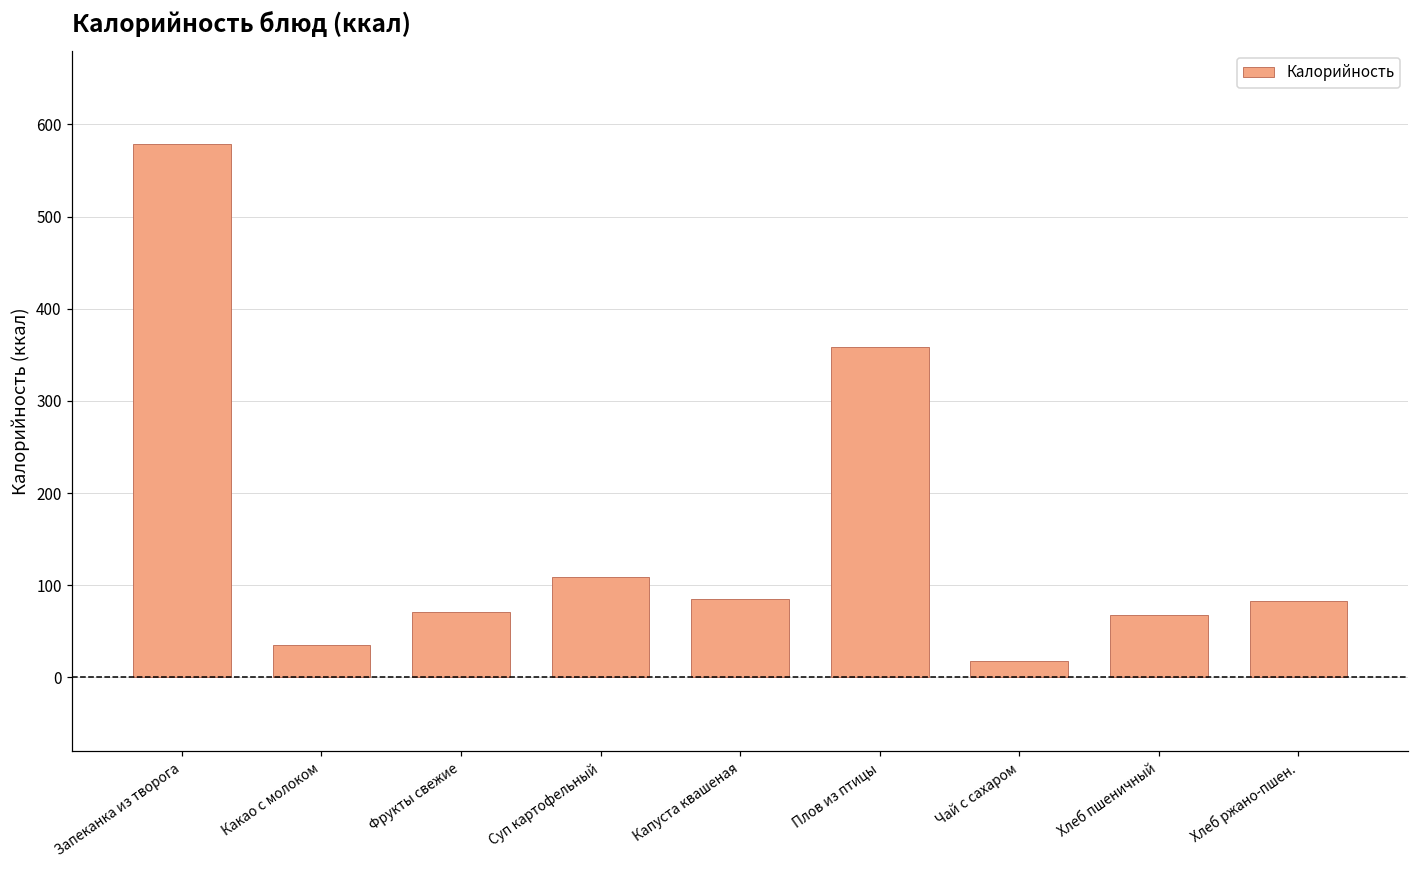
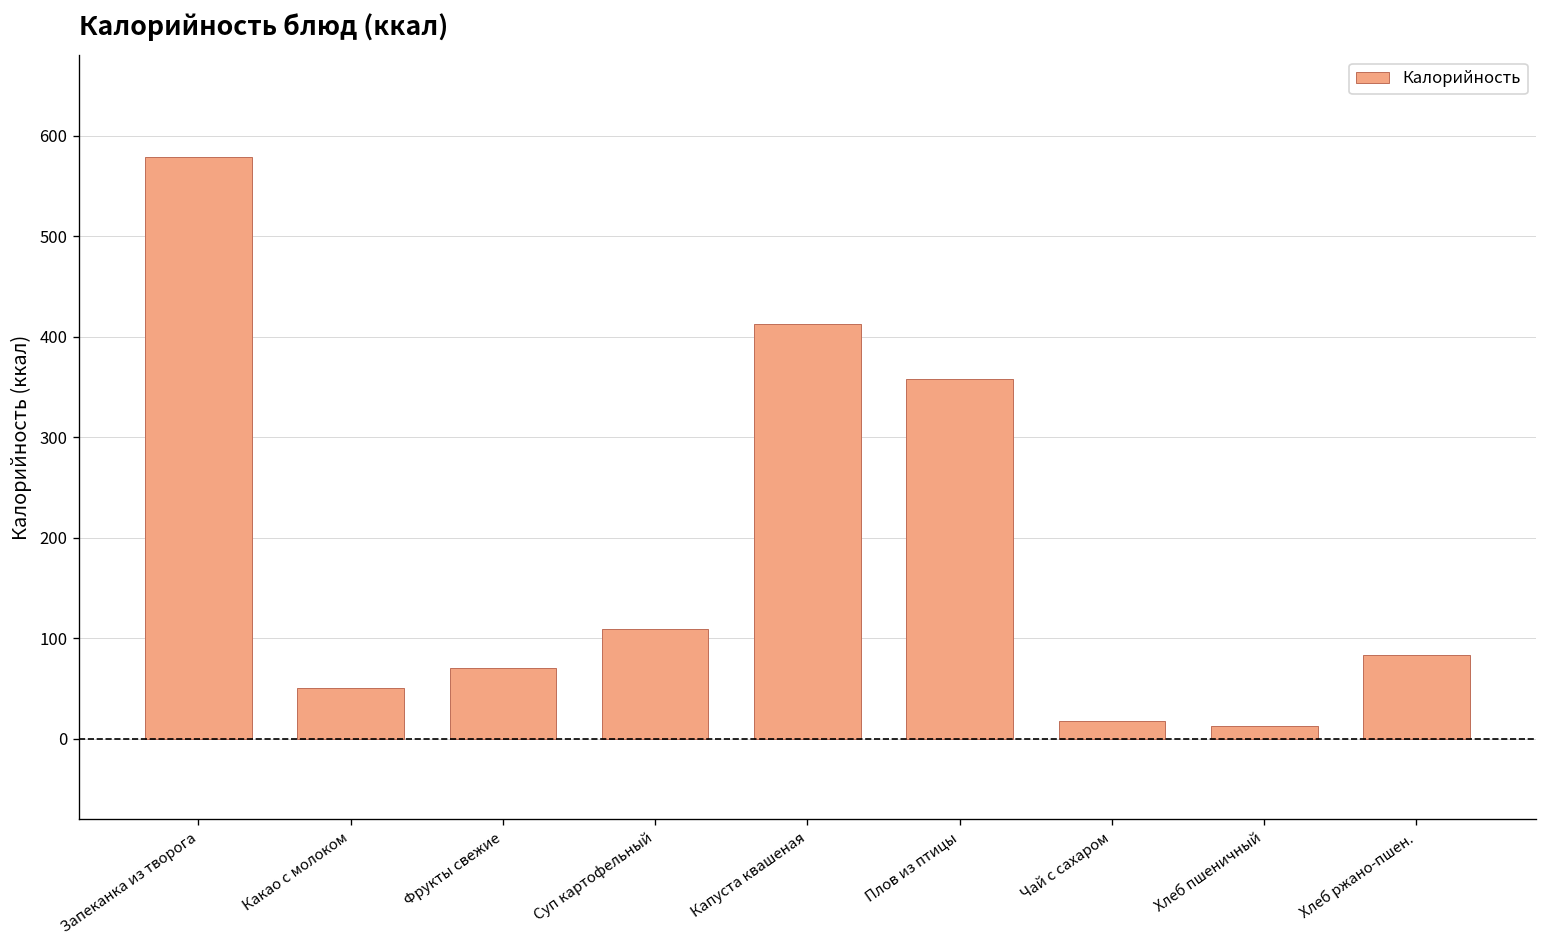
  {
    "Запеканка из творога": 580,
-   "Какао с молоком": 30,
+   "Какао с молоком": 50,
    "Фрукты свежие": 70,
    "Суп картофельный": 110,
-   "Капуста квашеная": 90,
+   "Капуста квашеная": 410,
    "Плов из птицы": 360,
    "Чай с сахаром": 20,
-   "Хлеб пшеничный": 70,
+   "Хлеб пшеничный": 10,
    "Хлеб ржано-пшен.": 80
  }
